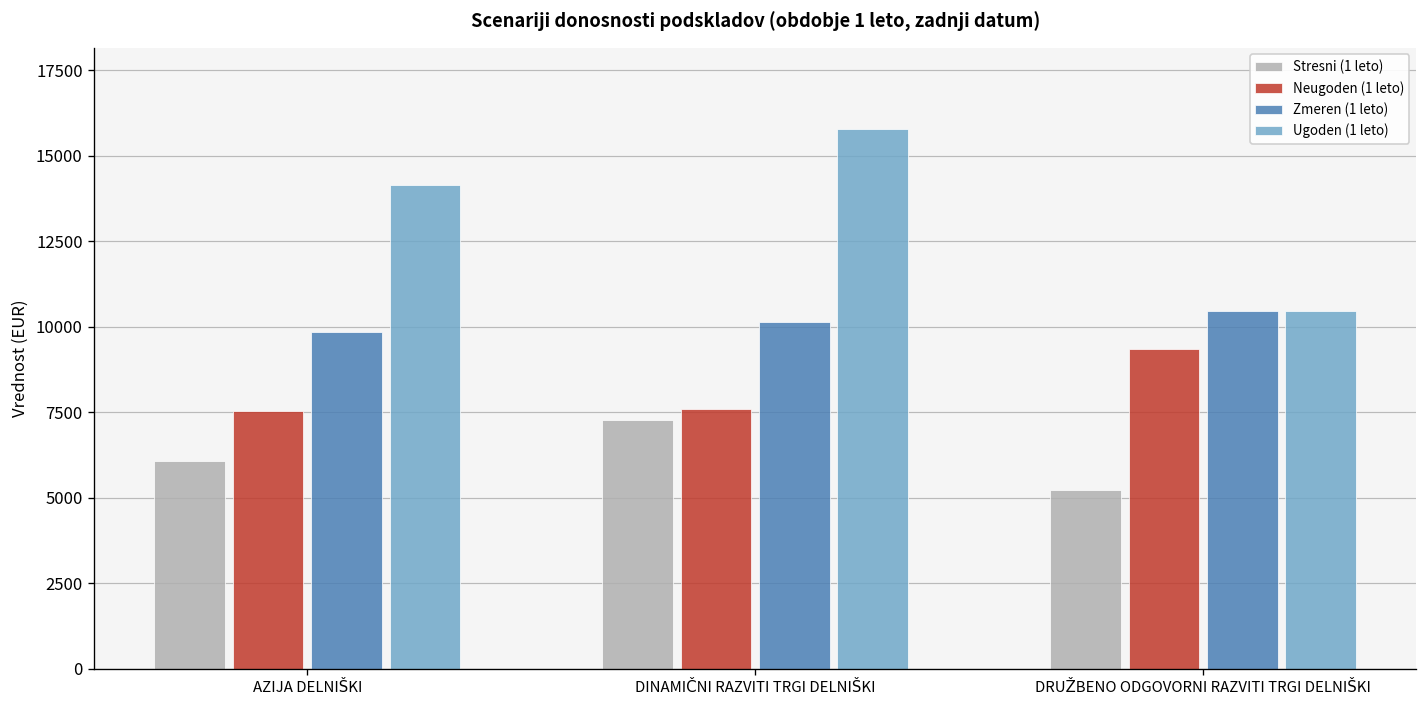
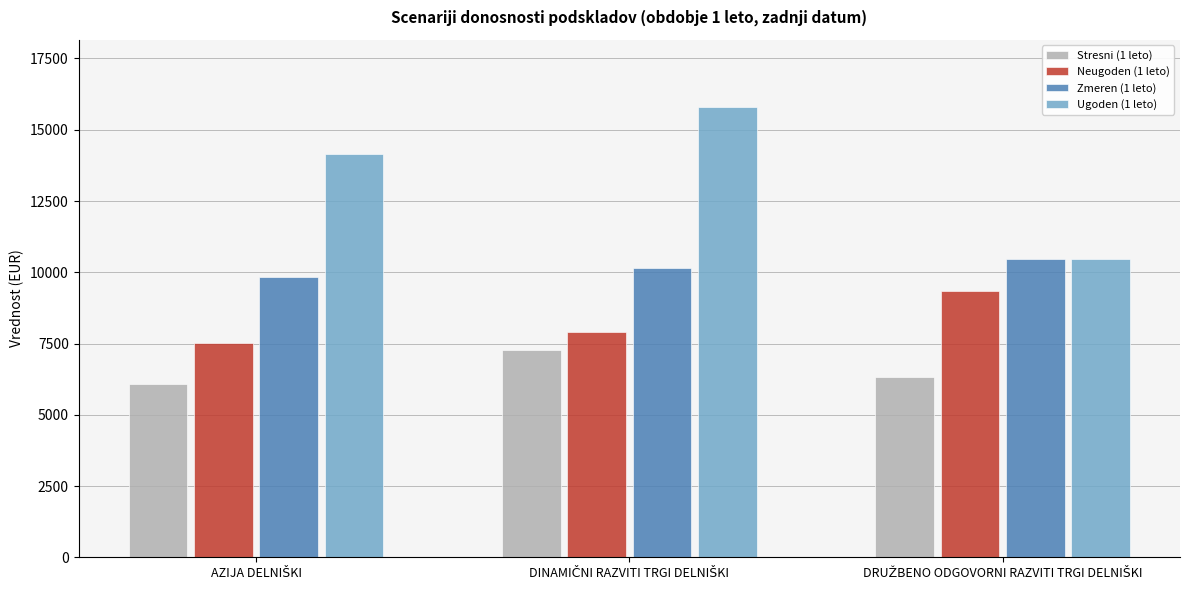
  {
    "Stresni (1 leto)": {
      "AZIJA DELNIŠKI": 6100,
      "DINAMIČNI RAZVITI TRGI DELNIŠKI": 7300,
-     "DRUŽBENO ODGOVORNI RAZVITI TRGI DELNIŠKI": 5200
+     "DRUŽBENO ODGOVORNI RAZVITI TRGI DELNIŠKI": 6300
    },
    "Neugoden (1 leto)": {
      "AZIJA DELNIŠKI": 7500,
-     "DINAMIČNI RAZVITI TRGI DELNIŠKI": 7600,
+     "DINAMIČNI RAZVITI TRGI DELNIŠKI": 7900,
      "DRUŽBENO ODGOVORNI RAZVITI TRGI DELNIŠKI": 9400
    }
  }
